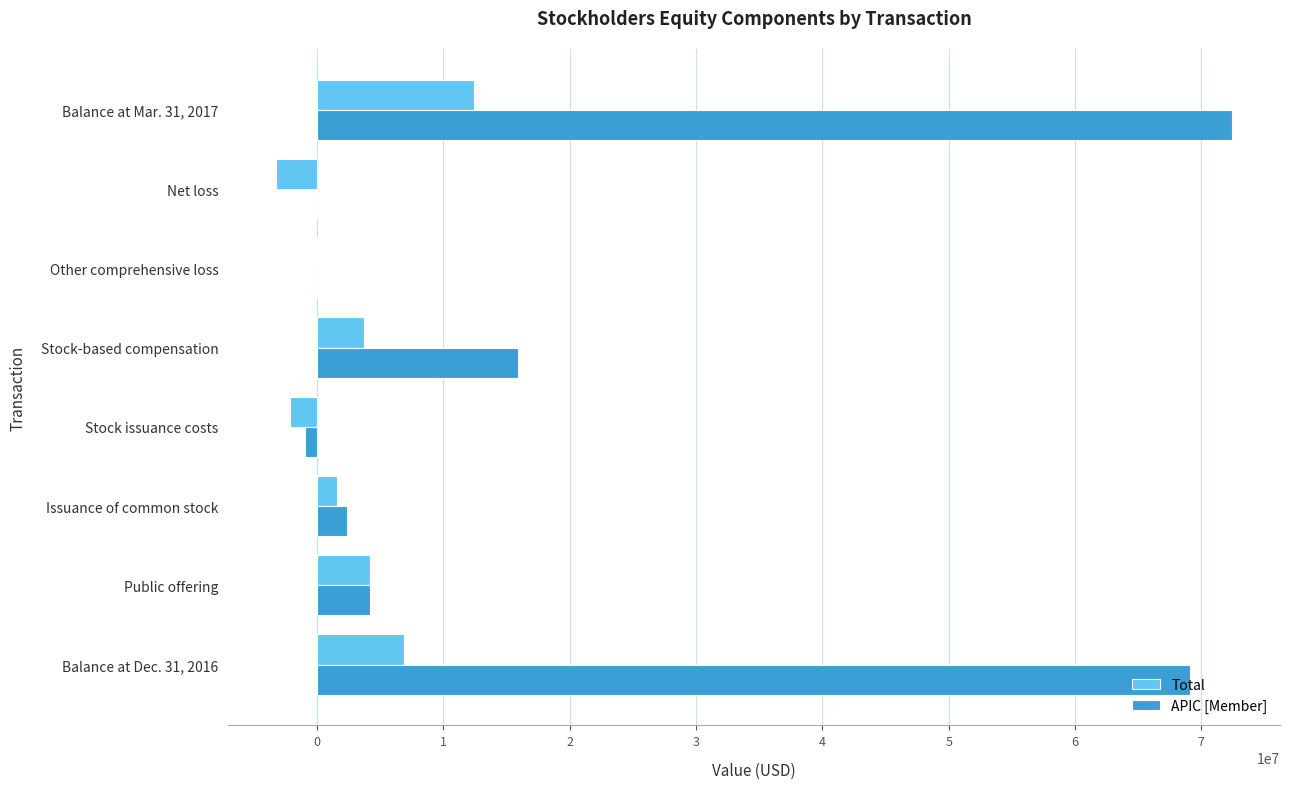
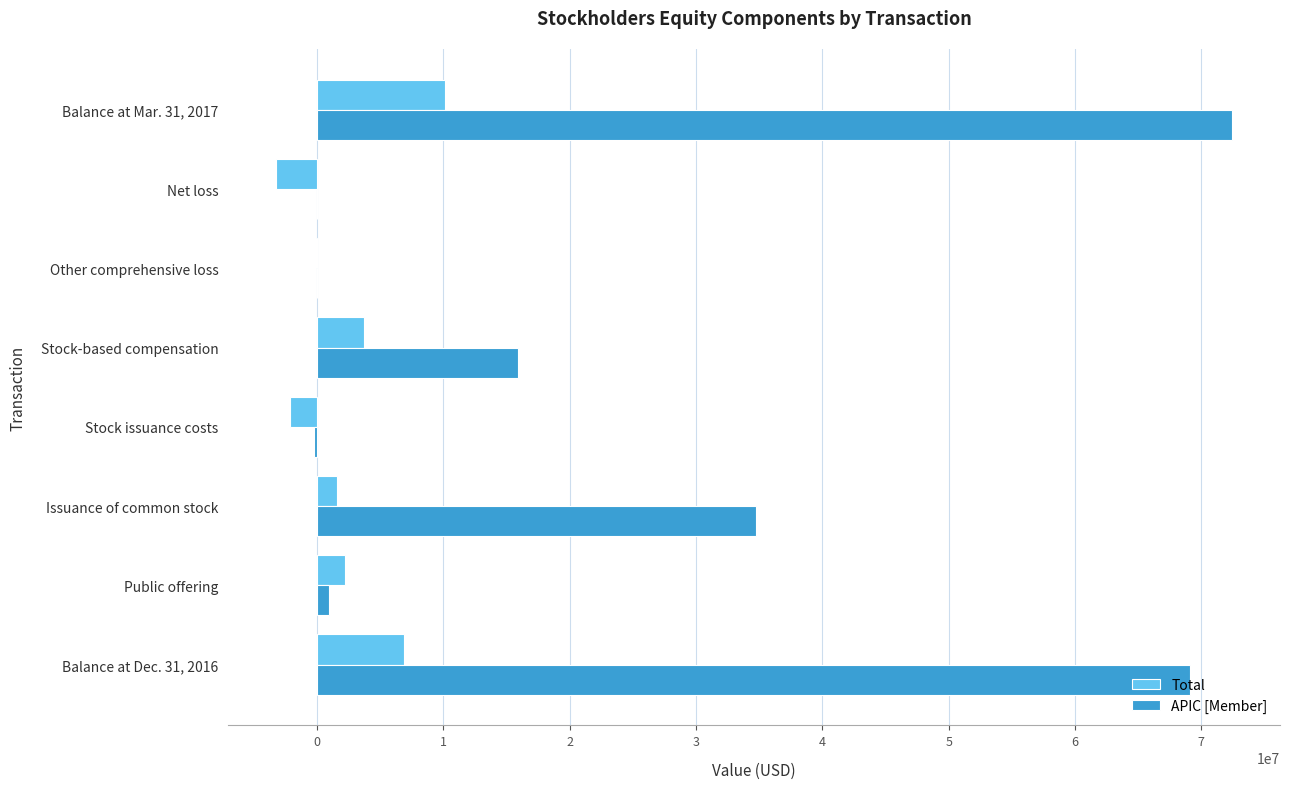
  {
    "Total": {
-     "Balance at Mar. 31, 2017": 12400000,
+     "Balance at Mar. 31, 2017": 10100000,
      "Net loss": -3200000,
      "Stock-based compensation": 3700000,
      "Stock issuance costs": -2200000,
      "Issuance of common stock": 1600000,
-     "Public offering": 4200000,
+     "Public offering": 2200000,
      "Balance at Dec. 31, 2016": 6800000
    },
    "APIC [Member]": {
      "Balance at Mar. 31, 2017": 72400000,
      "Net loss": 0,
      "Other comprehensive loss": 0,
      "Stock-based compensation": 15900000,
-     "Stock issuance costs": -1000000,
-     "Issuance of common stock": 2400000,
-     "Public offering": 4200000,
+     "Stock issuance costs": -200000,
+     "Issuance of common stock": 34700000,
+     "Public offering": 1000000,
      "Balance at Dec. 31, 2016": 69100000
    }
  }
